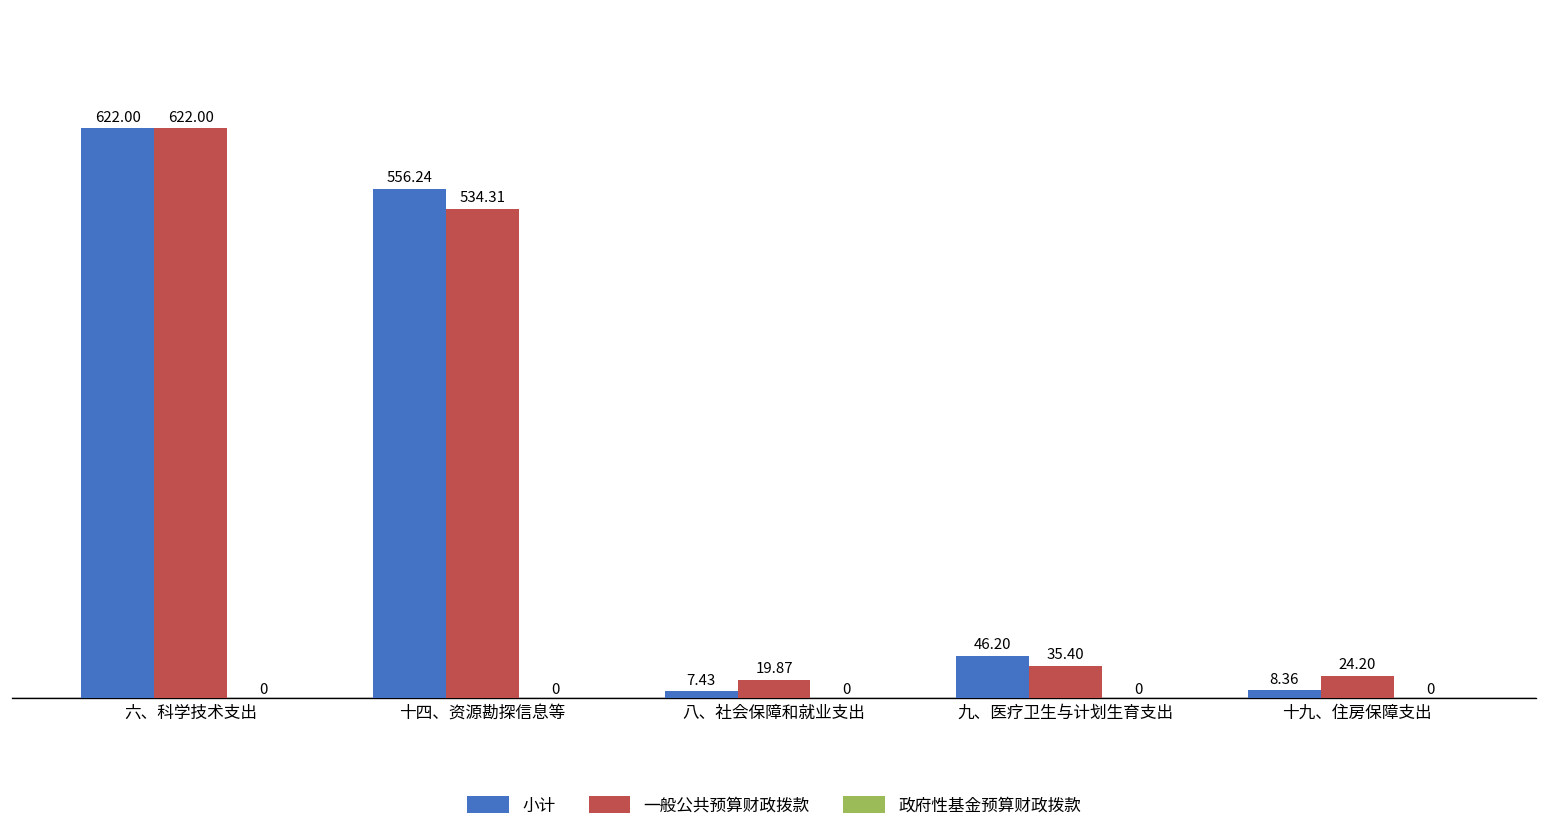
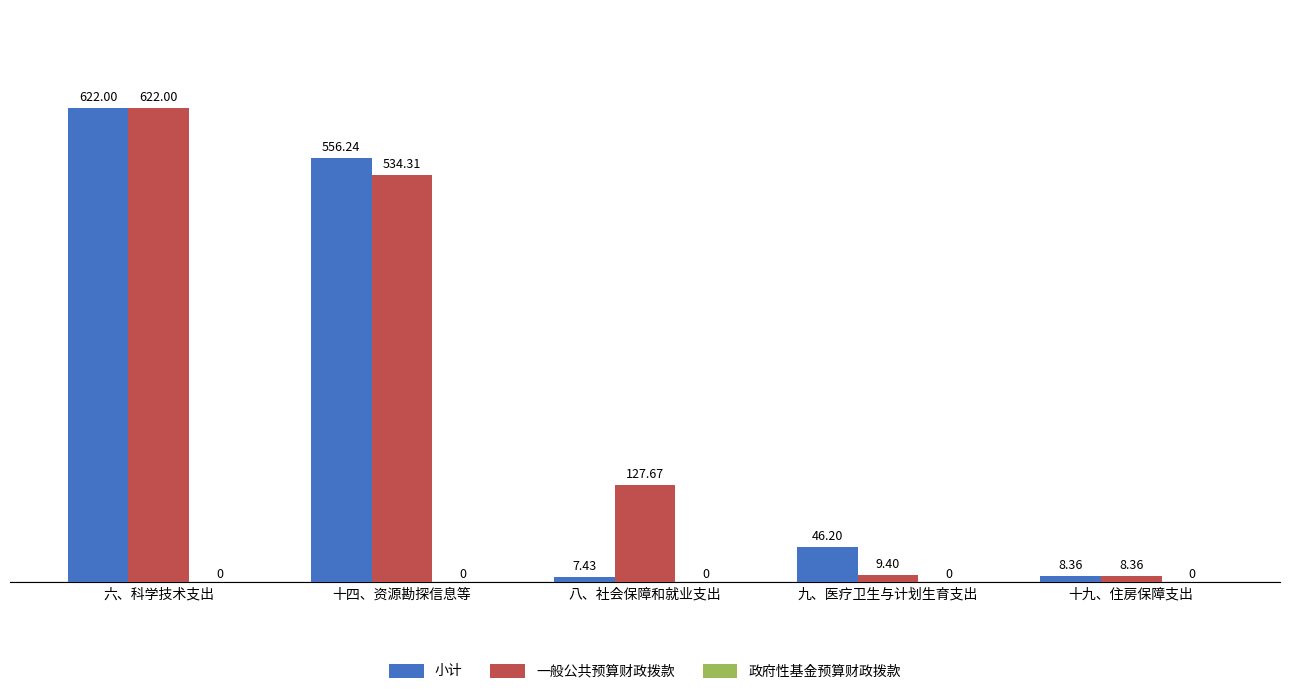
  {
    "小计": {
      "六、科学技术支出": 622.00,
      "十四、资源勘探信息等": 556.24,
      "八、社会保障和就业支出": 7.43,
      "九、医疗卫生与计划生育支出": 46.20,
      "十九、住房保障支出": 8.36
    },
    "一般公共预算财政拨款": {
      "六、科学技术支出": 622.00,
      "十四、资源勘探信息等": 534.31,
-     "八、社会保障和就业支出": 19.87,
-     "九、医疗卫生与计划生育支出": 35.40,
-     "十九、住房保障支出": 24.20
+     "八、社会保障和就业支出": 127.67,
+     "九、医疗卫生与计划生育支出": 9.40,
+     "十九、住房保障支出": 8.36
    },
    "政府性基金预算财政拨款": {
      "六、科学技术支出": 0,
      "十四、资源勘探信息等": 0,
      "八、社会保障和就业支出": 0,
      "九、医疗卫生与计划生育支出": 0,
      "十九、住房保障支出": 0
    }
  }
